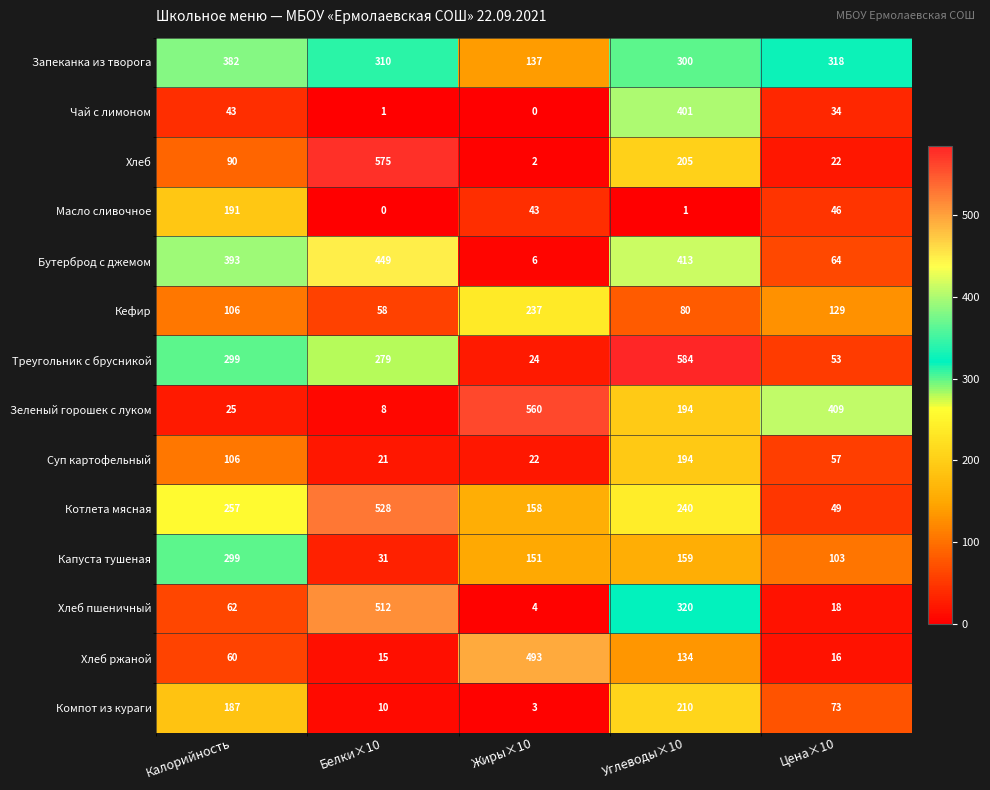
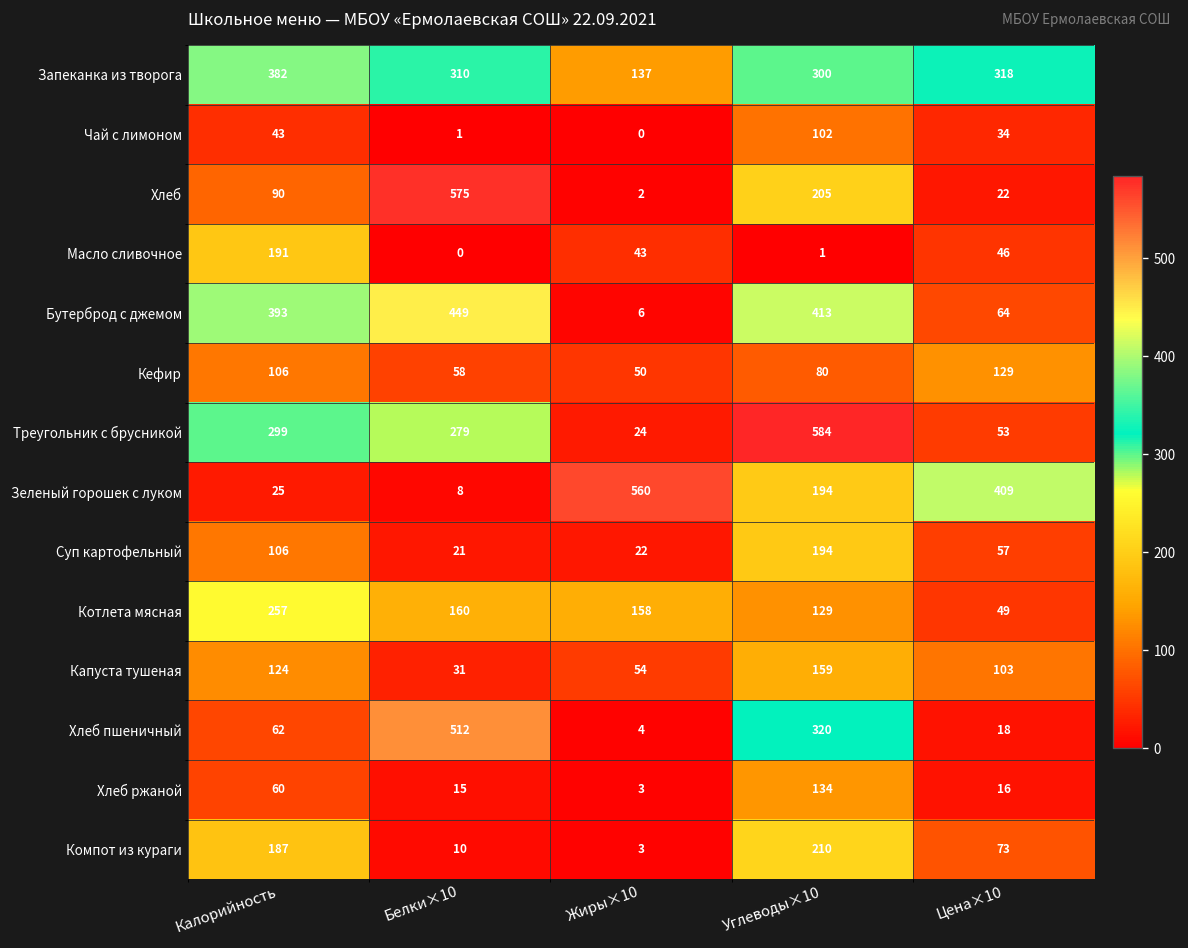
  {
    "Чай с лимоном": {
-     "Углеводы×10": 401
+     "Углеводы×10": 102
    },
    "Кефир": {
-     "Жиры×10": 237
+     "Жиры×10": 50
    },
    "Котлета мясная": {
-     "Белки×10": 528,
-     "Углеводы×10": 240
+     "Белки×10": 160,
+     "Углеводы×10": 129
    },
    "Капуста тушеная": {
-     "Калорийность": 299,
-     "Жиры×10": 151
+     "Калорийность": 124,
+     "Жиры×10": 54
    },
    "Хлеб ржаной": {
-     "Жиры×10": 493
+     "Жиры×10": 3
    }
  }
